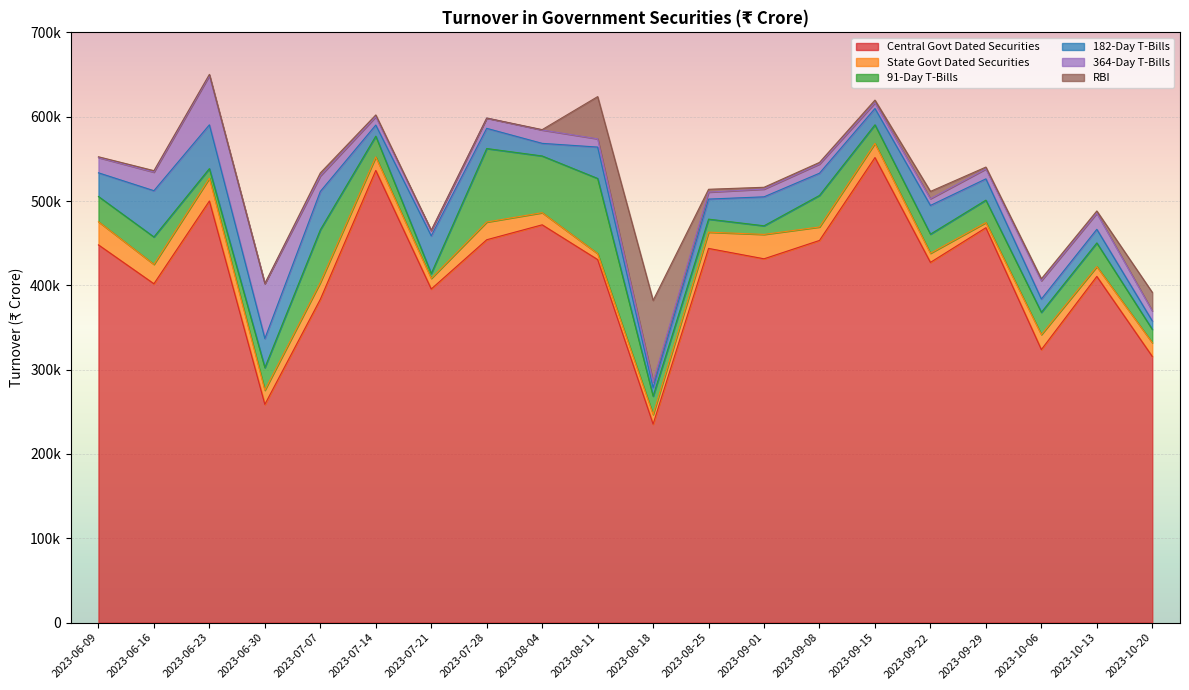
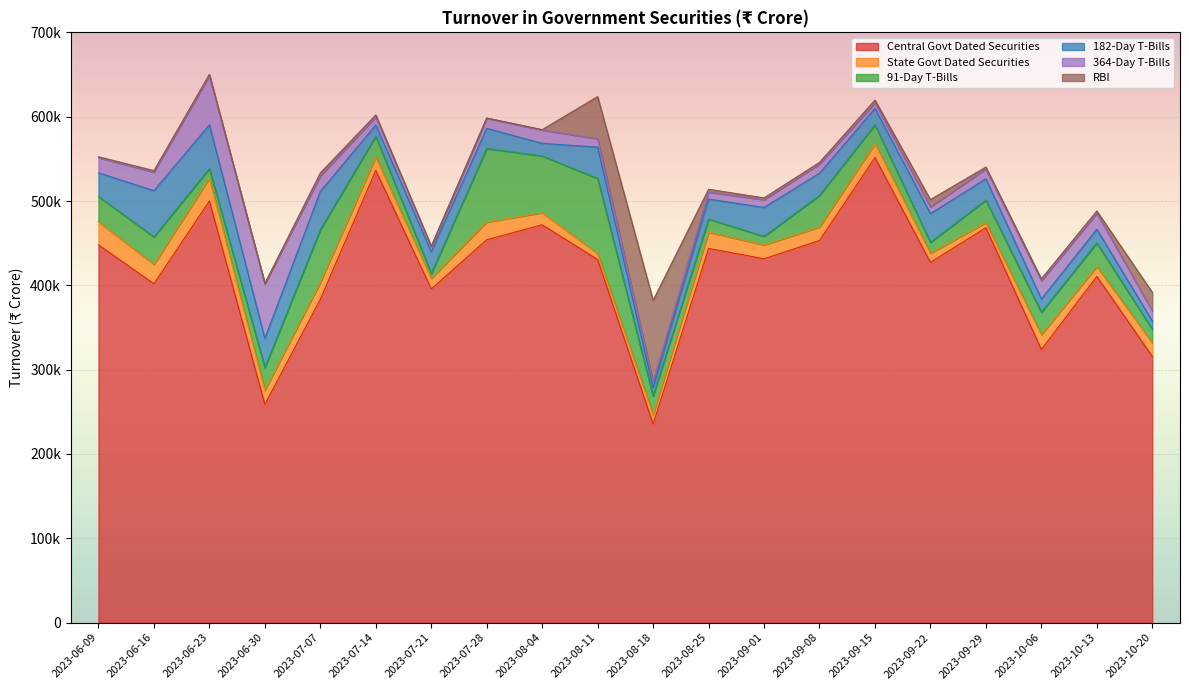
  {
    "Central Govt Dated Securities": {
      "2023-06-09": 450000,
      "2023-06-16": 400000,
      "2023-06-23": 500000,
      "2023-06-30": 260000,
      "2023-07-07": 380000,
      "2023-07-14": 540000,
      "2023-07-21": 400000,
      "2023-07-28": 450000,
      "2023-08-04": 470000,
      "2023-08-11": 430000,
      "2023-08-18": 240000,
      "2023-08-25": 440000,
      "2023-09-01": 430000,
      "2023-09-08": 450000,
      "2023-09-15": 550000,
      "2023-09-22": 430000,
      "2023-09-29": 470000,
      "2023-10-06": 320000,
      "2023-10-13": 410000,
      "2023-10-20": 320000
    },
    "State Govt Dated Securities": {
      "2023-06-09": 30000,
      "2023-06-16": 20000,
      "2023-06-23": 30000,
      "2023-06-30": 20000,
      "2023-07-07": 20000,
      "2023-07-14": 20000,
      "2023-07-21": 10000,
      "2023-07-28": 20000,
      "2023-08-04": 10000,
      "2023-08-11": 10000,
      "2023-08-18": 10000,
      "2023-08-25": 20000,
-     "2023-09-01": 30000,
+     "2023-09-01": 20000,
      "2023-09-08": 20000,
      "2023-09-15": 20000,
      "2023-09-22": 10000,
      "2023-09-29": 10000,
      "2023-10-06": 20000,
      "2023-10-13": 10000,
      "2023-10-20": 20000
    },
    "91-Day T-Bills": {
      "2023-06-09": 30000,
      "2023-06-16": 30000,
      "2023-06-23": 10000,
      "2023-06-30": 30000,
      "2023-07-07": 60000,
      "2023-07-14": 20000,
      "2023-07-21": 10000,
      "2023-07-28": 90000,
      "2023-08-04": 70000,
      "2023-08-11": 90000,
      "2023-08-18": 20000,
      "2023-08-25": 20000,
      "2023-09-01": 10000,
      "2023-09-08": 40000,
      "2023-09-15": 20000,
-     "2023-09-22": 20000,
+     "2023-09-22": 10000,
      "2023-09-29": 30000,
      "2023-10-06": 30000,
      "2023-10-13": 30000,
      "2023-10-20": 20000
    },
    "182-Day T-Bills": {
      "2023-06-09": 30000,
      "2023-06-16": 50000,
      "2023-06-23": 50000,
      "2023-06-30": 30000,
      "2023-07-07": 50000,
      "2023-07-14": 10000,
-     "2023-07-21": 40000,
+     "2023-07-21": 30000,
      "2023-07-28": 20000,
      "2023-08-04": 10000,
      "2023-08-11": 40000,
      "2023-08-18": 10000,
      "2023-08-25": 20000,
      "2023-09-01": 30000,
      "2023-09-08": 30000,
      "2023-09-15": 20000,
      "2023-09-22": 30000,
      "2023-09-29": 30000,
      "2023-10-06": 20000,
      "2023-10-13": 20000,
      "2023-10-20": 10000
    },
    "364-Day T-Bills": {
      "2023-07-07": 20000,
      "2023-08-11": 10000,
      "2023-08-18": 10000,
      "2023-08-25": 10000,
      "2023-09-15": 10000,
      "2023-09-22": 10000,
      "2023-10-20": 10000
    },
    "RBI": {
      "2023-07-07": 0,
      "2023-08-11": 50000,
      "2023-08-18": 100000,
      "2023-08-25": 0,
      "2023-09-15": 0,
      "2023-09-22": 10000,
      "2023-10-20": 20000
    }
  }
